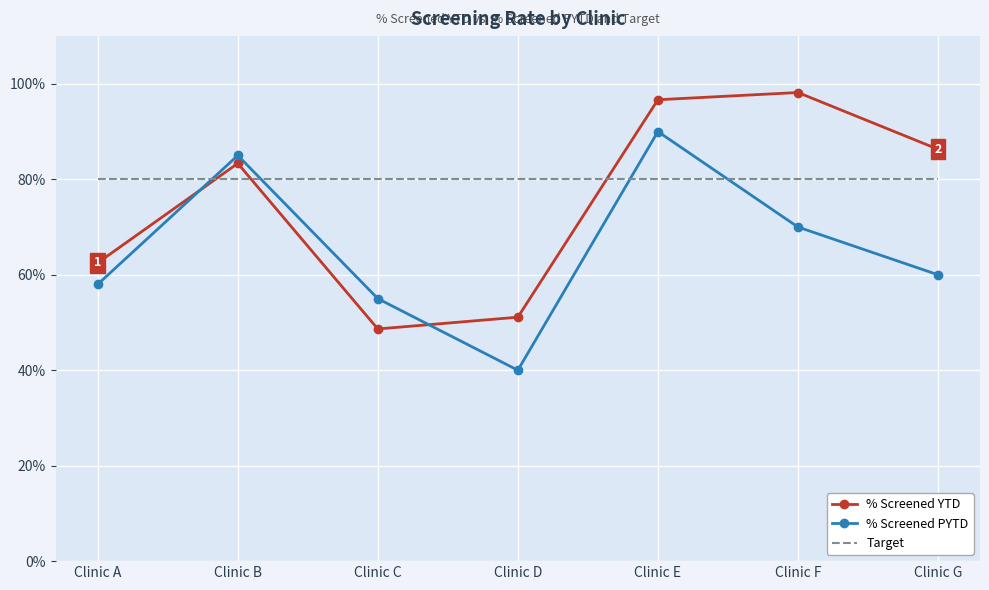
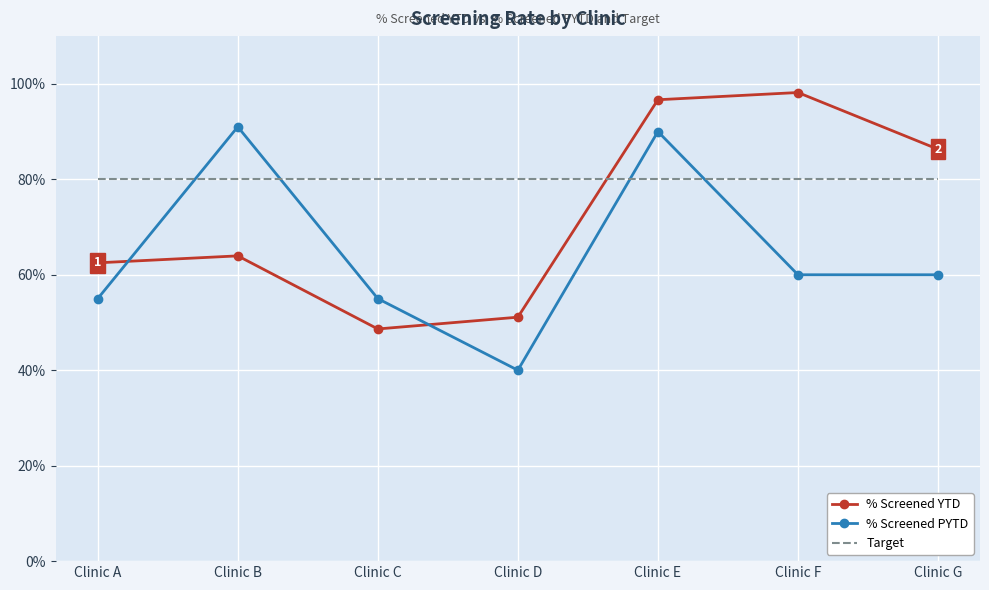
  {
    "% Screened YTD": {
-     "Clinic B": "83%",
+     "Clinic B": "64%",
      "Clinic C": "49%",
      "Clinic D": "51%",
      "Clinic E": "97%",
      "Clinic F": "98%"
    },
    "% Screened PYTD": {
-     "Clinic A": "58%",
-     "Clinic B": "85%",
+     "Clinic A": "55%",
+     "Clinic B": "91%",
      "Clinic C": "55%",
      "Clinic D": "40%",
      "Clinic E": "90%",
-     "Clinic F": "70%",
+     "Clinic F": "60%",
      "Clinic G": "60%"
    },
    "Target": {
      "Clinic A": "80%",
      "Clinic B": "80%",
      "Clinic C": "80%",
      "Clinic D": "80%",
      "Clinic E": "80%",
      "Clinic F": "80%",
      "Clinic G": "80%"
    }
  }
